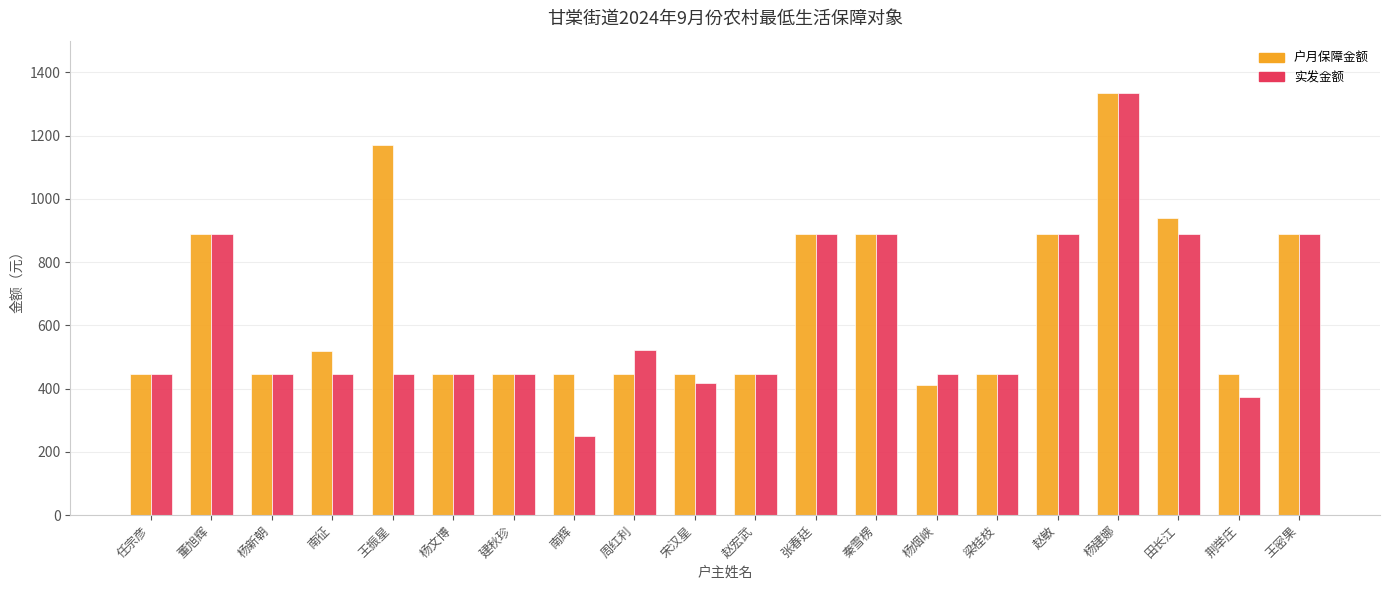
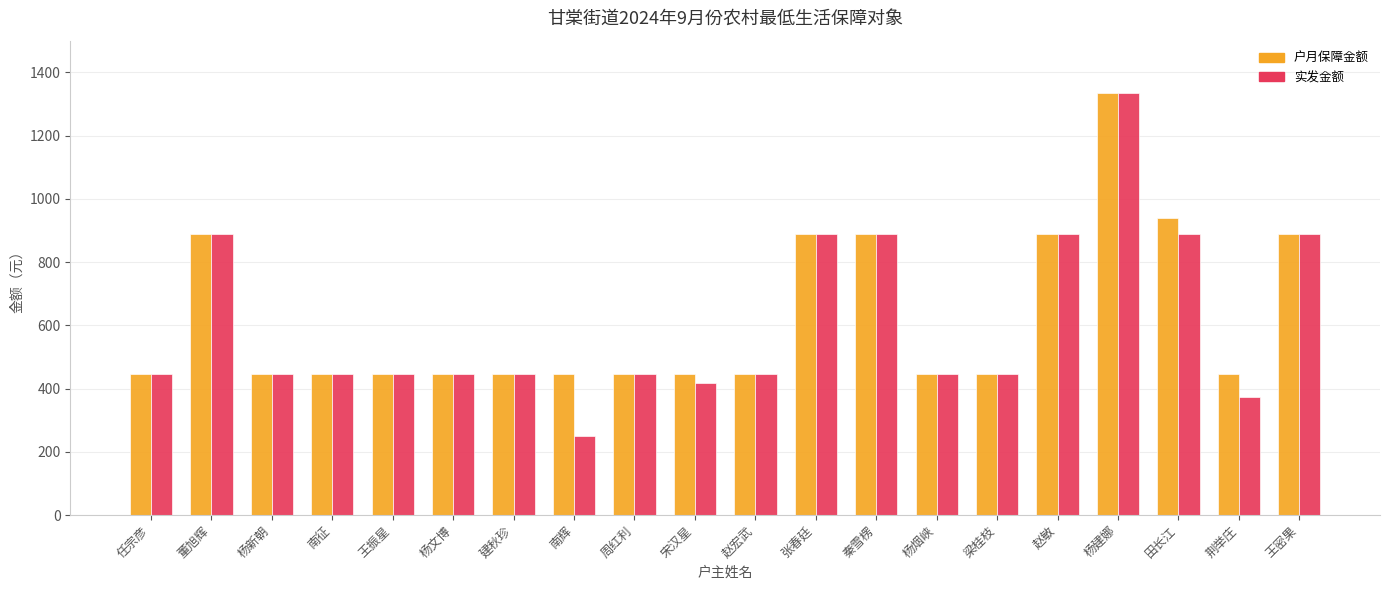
  {
    "户月保障金额": {
      "任宗彦": 450,
      "董旭辉": 890,
      "杨新朝": 450,
-     "南征": 520,
-     "王振星": 1170,
+     "南征": 450,
+     "王振星": 450,
      "杨文博": 450,
      "建秋珍": 450,
      "南辉": 450,
      "周红利": 450,
      "宋汉星": 450,
      "赵宏武": 450,
      "张春廷": 890,
      "秦雪楞": 890,
-     "杨烟峡": 410,
+     "杨烟峡": 450,
      "梁桂枝": 450,
      "赵敏": 890,
      "杨建娜": 1340,
      "田长江": 940,
      "荆举庄": 450,
      "王密果": 890
    },
    "实发金额": {
      "任宗彦": 450,
      "董旭辉": 890,
      "杨新朝": 450,
      "南征": 450,
      "王振星": 450,
      "杨文博": 450,
      "建秋珍": 450,
      "南辉": 250,
-     "周红利": 520,
+     "周红利": 450,
      "宋汉星": 420,
      "赵宏武": 450,
      "张春廷": 890,
      "秦雪楞": 890,
      "杨烟峡": 450,
      "梁桂枝": 450,
      "赵敏": 890,
      "杨建娜": 1340,
      "田长江": 890,
      "荆举庄": 370,
      "王密果": 890
    }
  }
